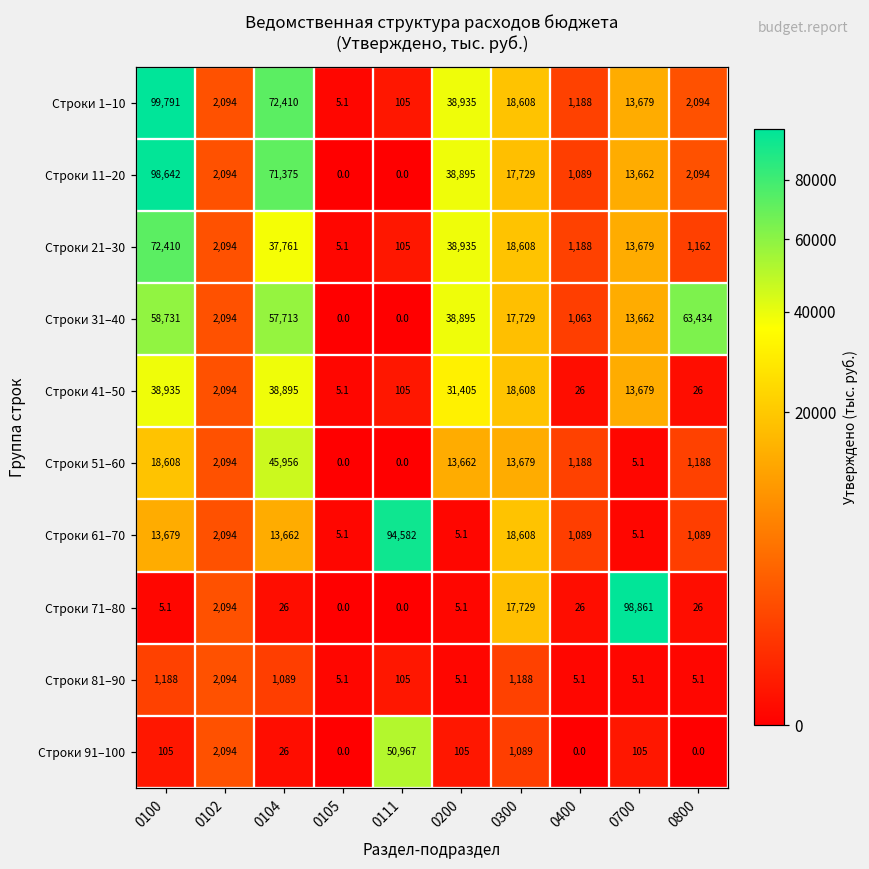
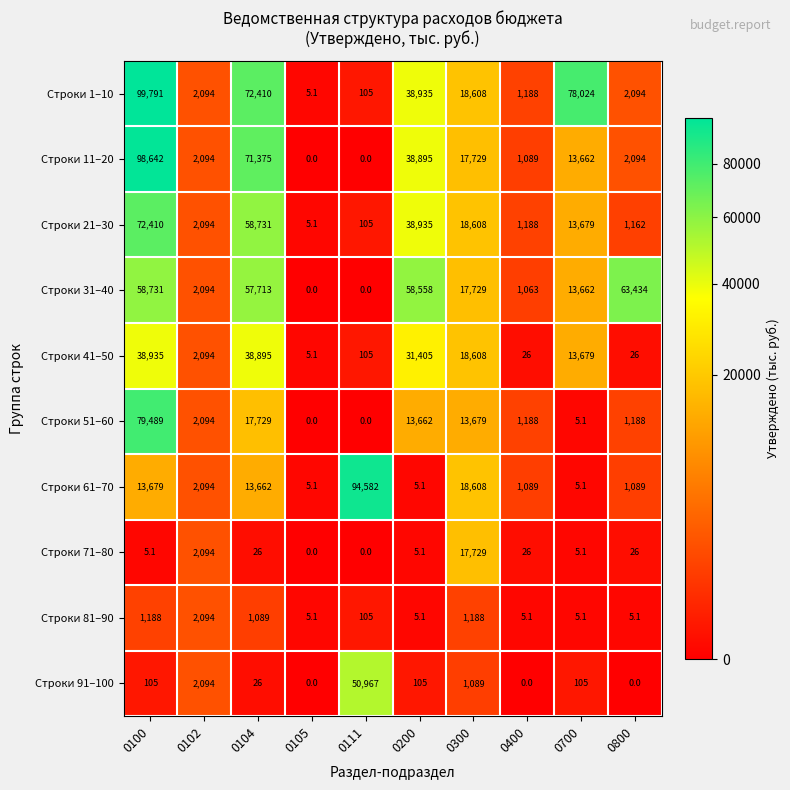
  {
    "Строки 1–10": {
      "0100": "99,791",
      "0102": "2,094",
      "0104": "72,410",
      "0105": "5.1",
      "0111": "105",
      "0200": "38,935",
      "0300": "18,608",
      "0400": "1,188",
-     "0700": "13,679",
+     "0700": "78,024",
      "0800": "2,094"
    },
    "Строки 11–20": {
      "0100": "98,642",
      "0102": "2,094",
      "0104": "71,375",
      "0105": "0.0",
      "0111": "0.0",
      "0200": "38,895",
      "0300": "17,729",
      "0400": "1,089",
      "0700": "13,662",
      "0800": "2,094"
    },
    "Строки 21–30": {
      "0100": "72,410",
      "0102": "2,094",
-     "0104": "37,761",
+     "0104": "58,731",
      "0105": "5.1",
      "0111": "105",
      "0200": "38,935",
      "0300": "18,608",
      "0400": "1,188",
      "0700": "13,679",
      "0800": "1,162"
    },
    "Строки 31–40": {
      "0100": "58,731",
      "0102": "2,094",
      "0104": "57,713",
      "0105": "0.0",
      "0111": "0.0",
-     "0200": "38,895",
+     "0200": "58,558",
      "0300": "17,729",
      "0400": "1,063",
      "0700": "13,662",
      "0800": "63,434"
    },
    "Строки 41–50": {
      "0100": "38,935",
      "0102": "2,094",
      "0104": "38,895",
      "0105": "5.1",
      "0111": "105",
      "0200": "31,405",
      "0300": "18,608",
      "0400": "26",
      "0700": "13,679",
      "0800": "26"
    },
    "Строки 51–60": {
-     "0100": "18,608",
+     "0100": "79,489",
      "0102": "2,094",
-     "0104": "45,956",
+     "0104": "17,729",
      "0105": "0.0",
      "0111": "0.0",
      "0200": "13,662",
      "0300": "13,679",
      "0400": "1,188",
      "0700": "5.1",
      "0800": "1,188"
    },
    "Строки 61–70": {
      "0100": "13,679",
      "0102": "2,094",
      "0104": "13,662",
      "0105": "5.1",
      "0111": "94,582",
      "0200": "5.1",
      "0300": "18,608",
      "0400": "1,089",
      "0700": "5.1",
      "0800": "1,089"
    },
    "Строки 71–80": {
      "0100": "5.1",
      "0102": "2,094",
      "0104": "26",
      "0105": "0.0",
      "0111": "0.0",
      "0200": "5.1",
      "0300": "17,729",
      "0400": "26",
-     "0700": "98,861",
+     "0700": "5.1",
      "0800": "26"
    },
    "Строки 81–90": {
      "0100": "1,188",
      "0102": "2,094",
      "0104": "1,089",
      "0105": "5.1",
      "0111": "105",
      "0200": "5.1",
      "0300": "1,188",
      "0400": "5.1",
      "0700": "5.1",
      "0800": "5.1"
    },
    "Строки 91–100": {
      "0100": "105",
      "0102": "2,094",
      "0104": "26",
      "0105": "0.0",
      "0111": "50,967",
      "0200": "105",
      "0300": "1,089",
      "0400": "0.0",
      "0700": "105",
      "0800": "0.0"
    }
  }
